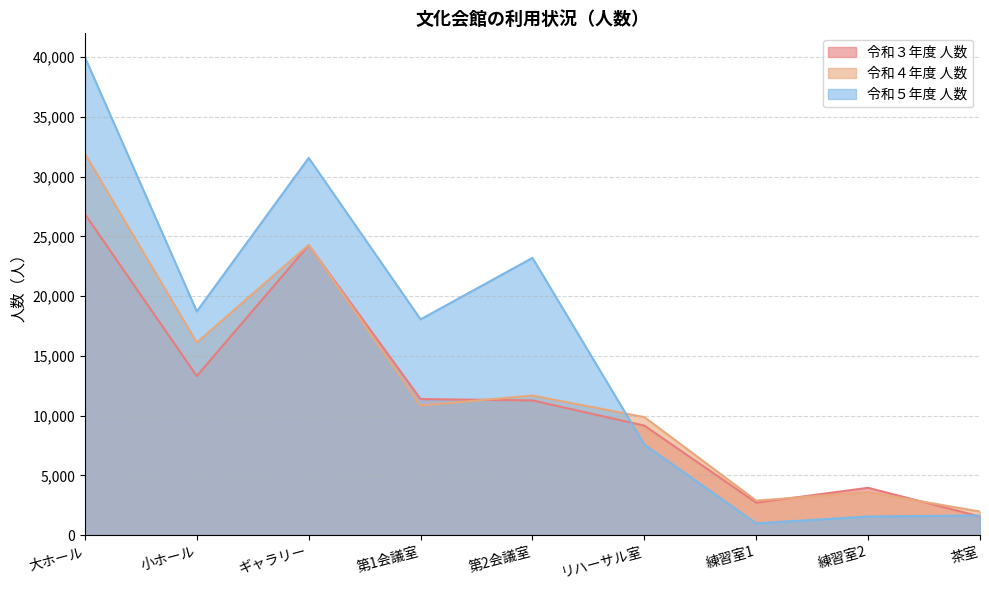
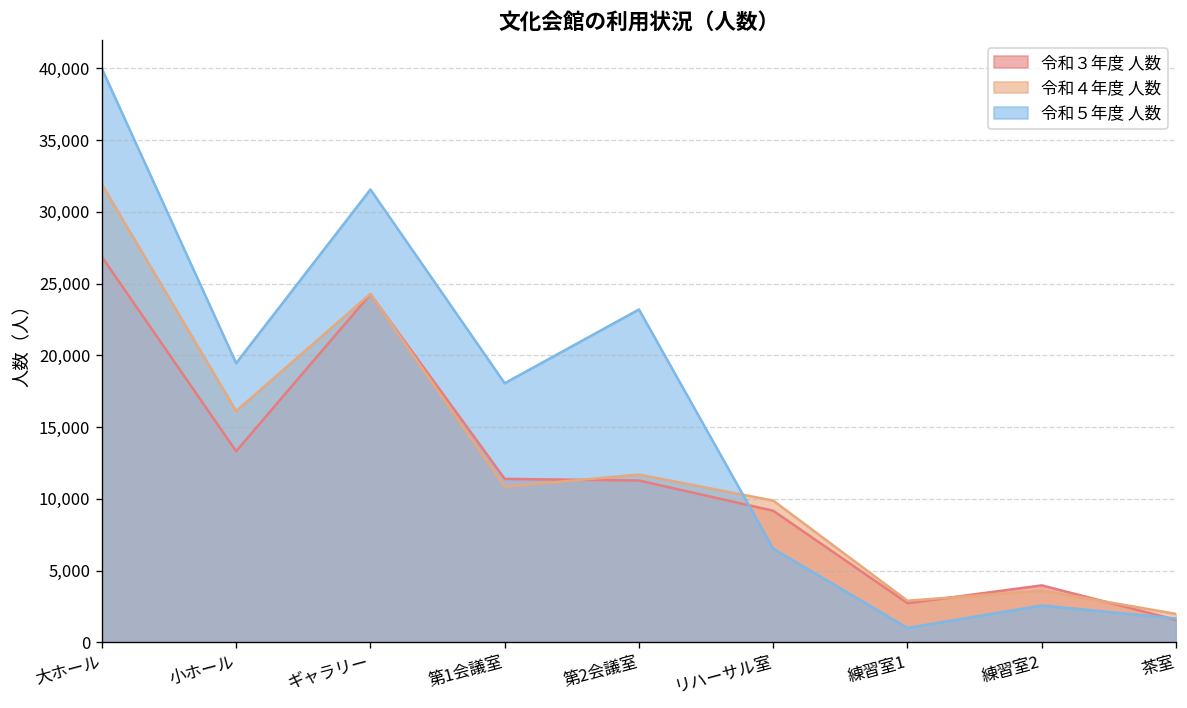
  {
    "令和５年度 人数": {
      "大ホール": "40,000",
-     "小ホール": "18,700",
+     "小ホール": "19,500",
      "ギャラリー": "31,600",
      "第1会議室": "18,100",
      "第2会議室": "23,200",
-     "リハーサル室": "7,600",
+     "リハーサル室": "6,500",
      "練習室1": "1,000",
-     "練習室2": "1,600"
+     "練習室2": "2,600"
    }
  }
